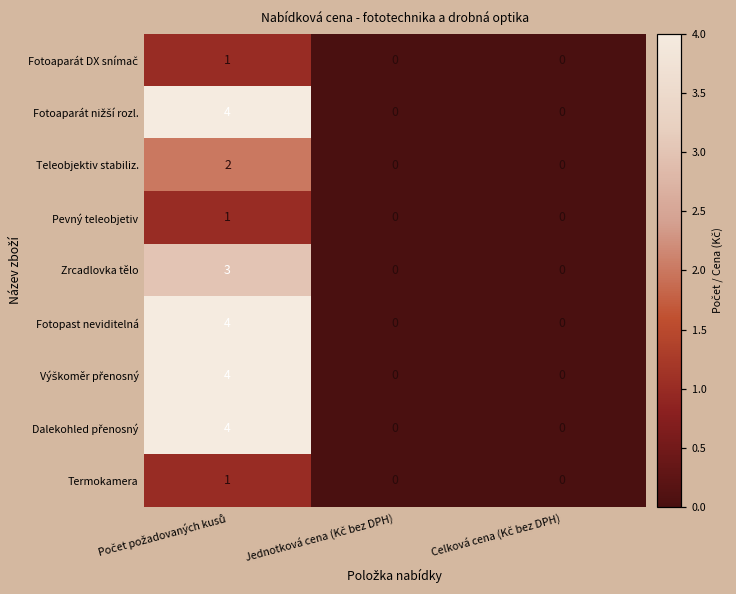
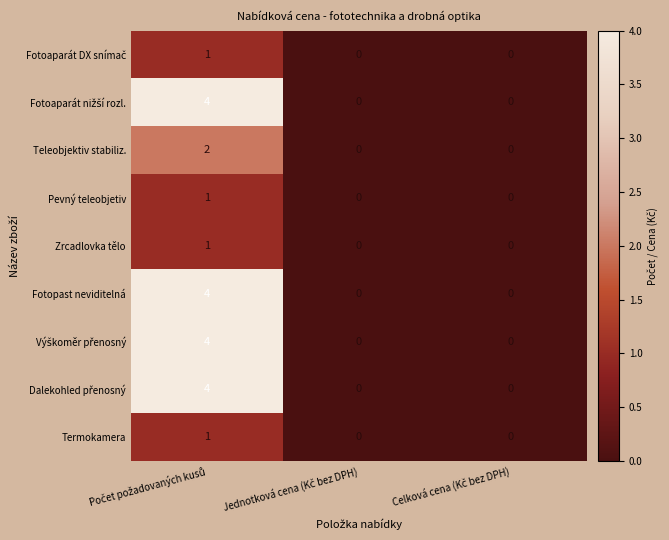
  {
    "Fotoaparát DX snímač": {
      "Počet požadovaných kusů": 1
    },
    "Teleobjektiv stabiliz.": {
      "Počet požadovaných kusů": 2
    },
    "Pevný teleobjetiv": {
      "Počet požadovaných kusů": 1
    },
    "Zrcadlovka tělo": {
-     "Počet požadovaných kusů": 3
+     "Počet požadovaných kusů": 1
    },
    "Termokamera": {
      "Počet požadovaných kusů": 1
    }
  }
